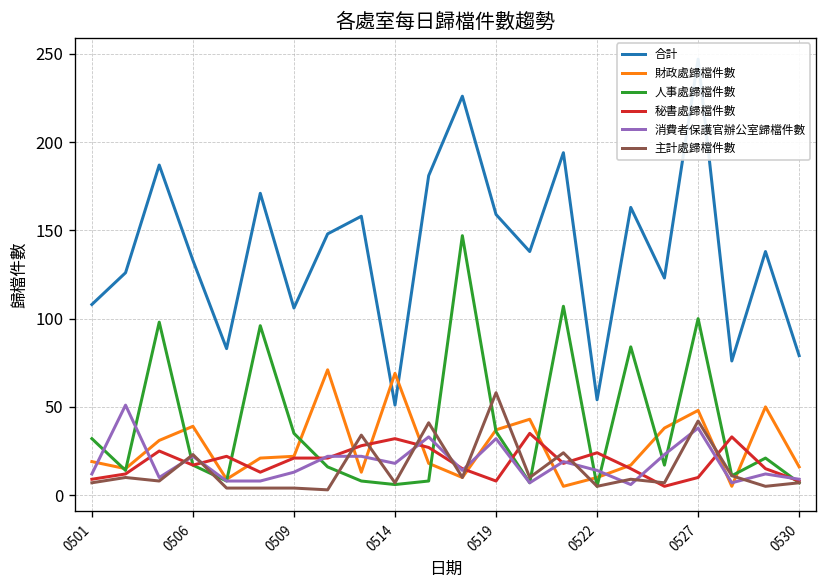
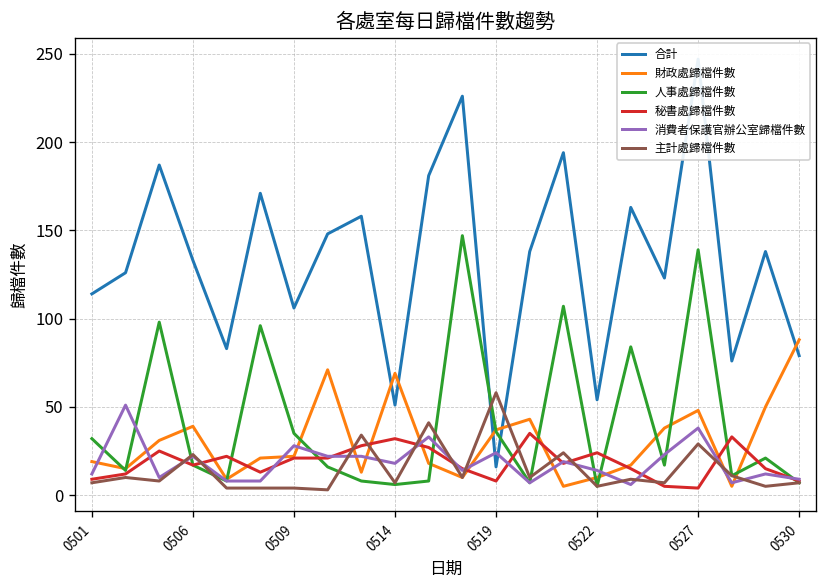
  {
    "合計": {
-     "0501": 108,
+     "0501": 114,
      "0506": 133,
      "0509": 106,
      "0514": 51,
-     "0519": 159,
+     "0519": 16,
      "0522": 54,
      "0530": 79
    },
    "財政處歸檔件數": {
      "0501": 19,
      "0506": 39,
      "0514": 69,
      "0522": 10,
      "0527": 48,
-     "0530": 16
+     "0530": 88
    },
    "人事處歸檔件數": {
      "0501": 32,
      "0509": 35,
-     "0527": 100
+     "0527": 139
    },
    "秘書處歸檔件數": {
      "0501": 9,
      "0514": 32,
      "0519": 8,
      "0522": 24,
-     "0527": 10
+     "0527": 4
    },
    "消費者保護官辦公室歸檔件數": {
      "0501": 12,
-     "0509": 13,
+     "0509": 28,
      "0514": 18,
-     "0519": 32,
+     "0519": 24,
      "0522": 14,
      "0527": 38
    },
    "主計處歸檔件數": {
      "0501": 7,
      "0509": 4,
      "0519": 58,
-     "0527": 42
+     "0527": 29
    }
  }
